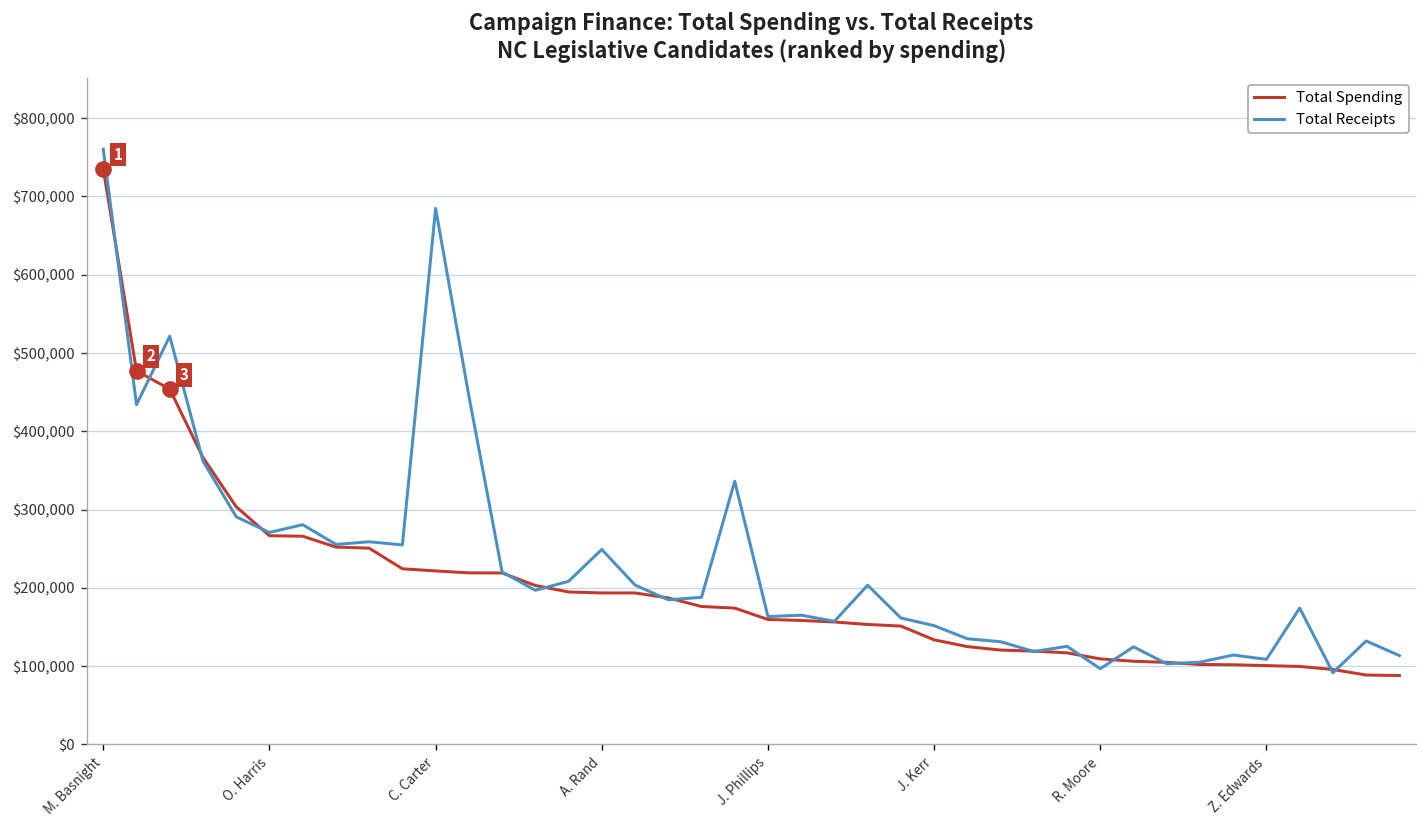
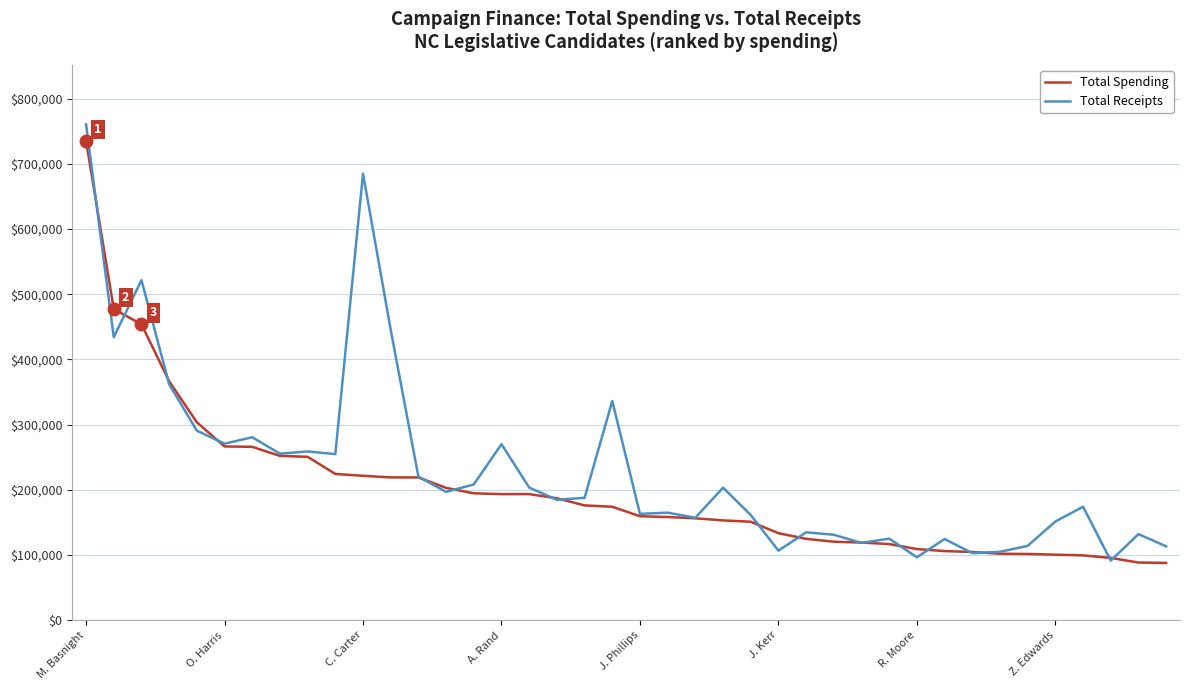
  {
    "Total Receipts": {
      "O. Harris": "$270,000",
      "C. Carter": "$680,000",
-     "A. Rand": "$250,000",
-     "J. Kerr": "$150,000",
+     "A. Rand": "$270,000",
+     "J. Kerr": "$110,000",
      "R. Moore": "$100,000",
-     "Z. Edwards": "$110,000"
+     "Z. Edwards": "$150,000"
    }
  }
